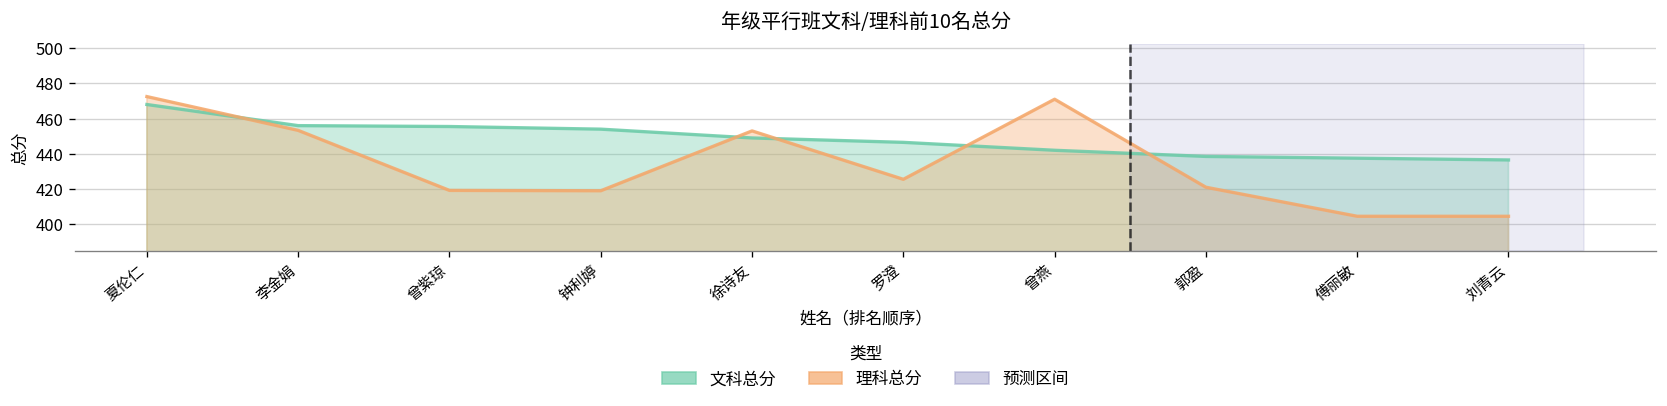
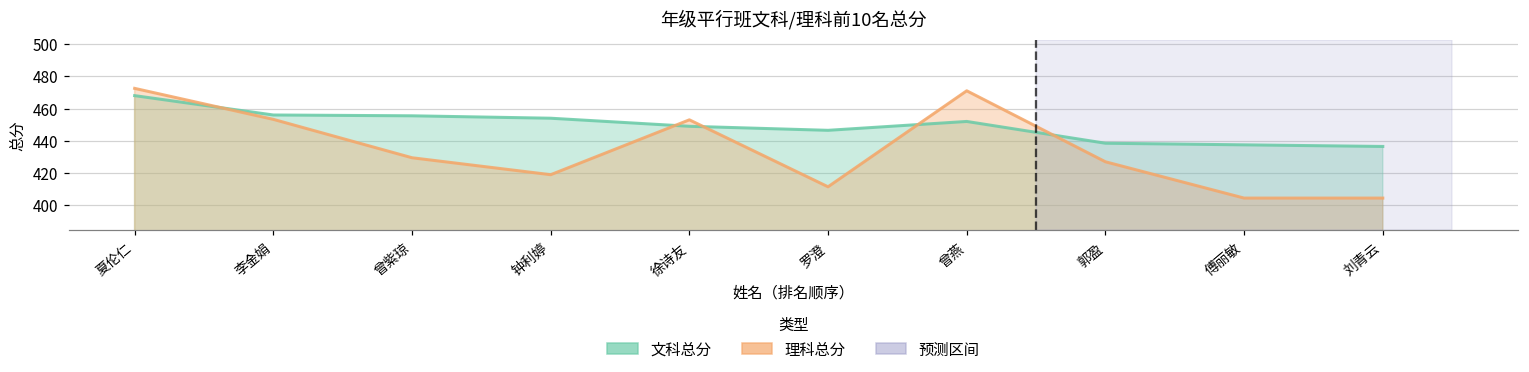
  {
    "文科总分": {
      "夏伦仁": 468,
      "李金娟": 456,
      "曾紫琼": 456,
      "钟利婷": 454,
      "徐诗友": 449,
      "罗澄": 447,
-     "曾燕": 442,
+     "曾燕": 452,
      "郭盈": 439,
      "傅丽敏": 438,
      "刘青云": 437
    },
    "理科总分": {
      "夏伦仁": 473,
      "李金娟": 453,
-     "曾紫琼": 419,
+     "曾紫琼": 430,
      "钟利婷": 419,
      "徐诗友": 453,
-     "罗澄": 426,
+     "罗澄": 412,
      "曾燕": 471,
-     "郭盈": 421,
+     "郭盈": 427,
      "傅丽敏": 405,
      "刘青云": 405
    }
  }
